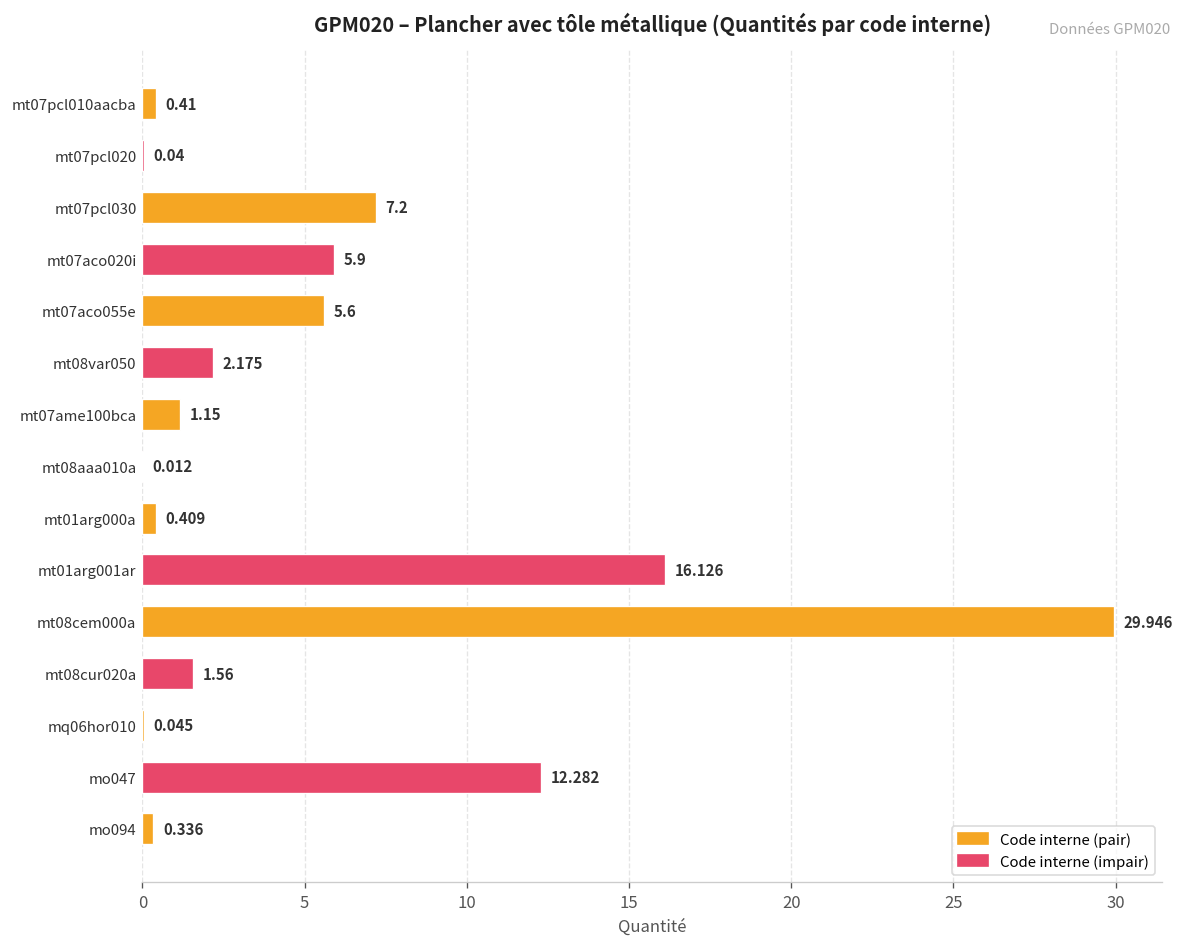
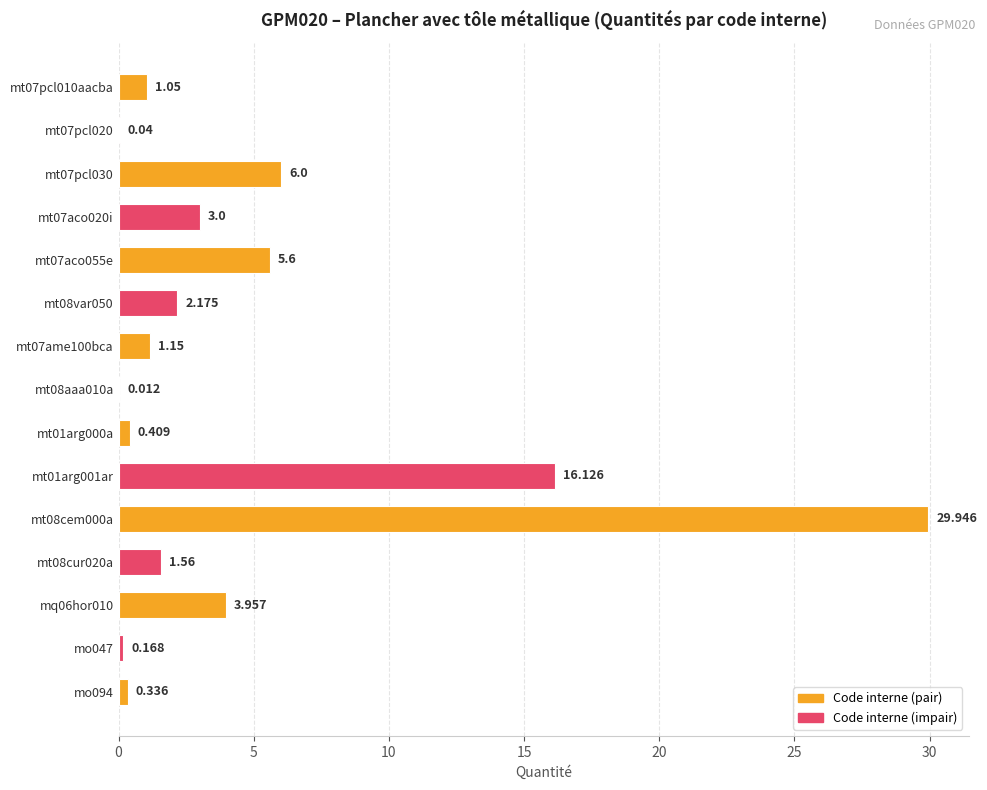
  {
-   "mt07pcl010aacba": 0.41,
+   "mt07pcl010aacba": 1.05,
    "mt07pcl020": 0.04,
-   "mt07pcl030": 7.2,
-   "mt07aco020i": 5.9,
+   "mt07pcl030": 6.0,
+   "mt07aco020i": 3.0,
    "mt07aco055e": 5.6,
    "mt08var050": 2.175,
    "mt07ame100bca": 1.15,
    "mt08aaa010a": 0.012,
    "mt01arg000a": 0.409,
    "mt01arg001ar": 16.126,
    "mt08cem000a": 29.946,
    "mt08cur020a": 1.56,
-   "mq06hor010": 0.045,
-   "mo047": 12.282,
+   "mq06hor010": 3.957,
+   "mo047": 0.168,
    "mo094": 0.336
  }
